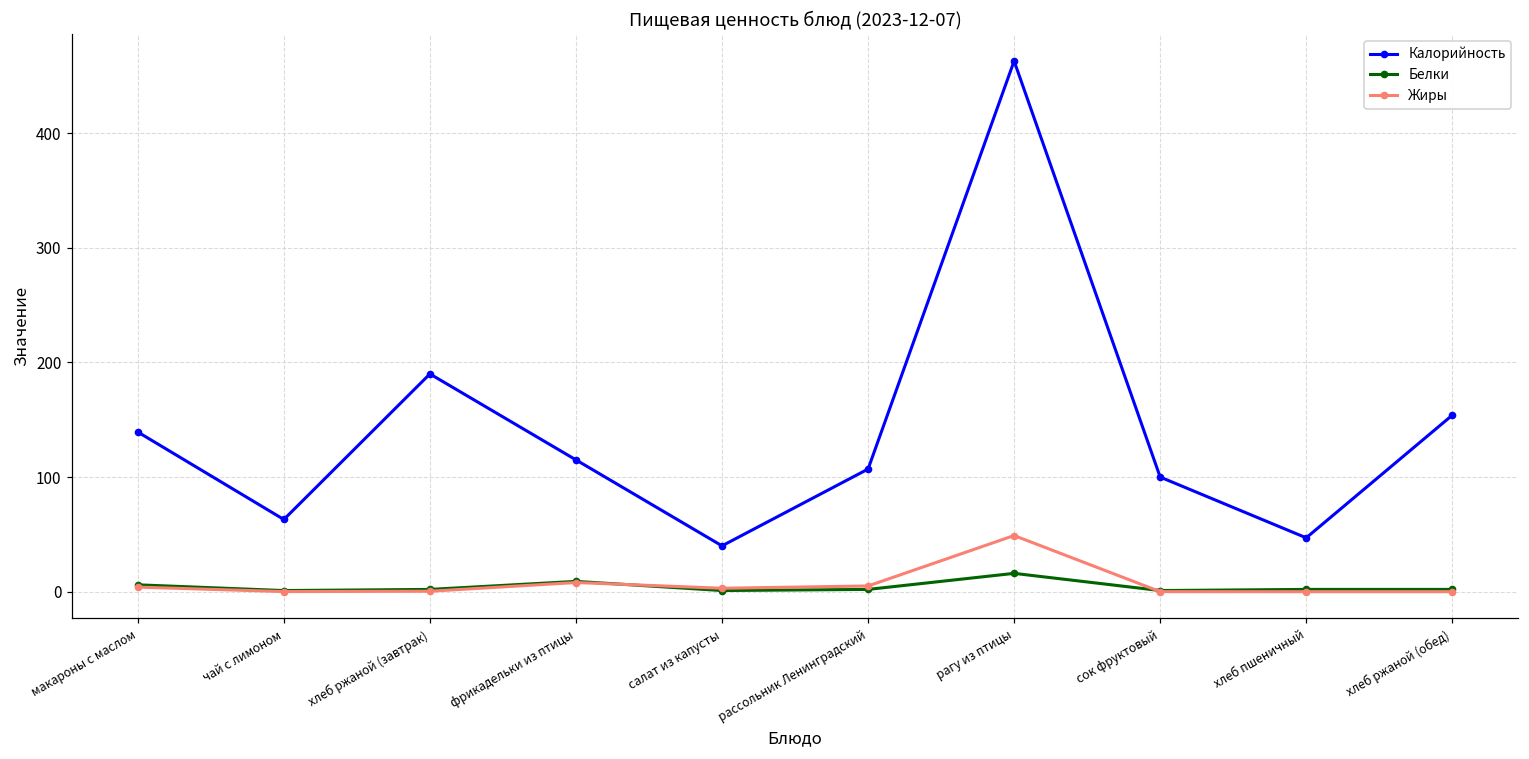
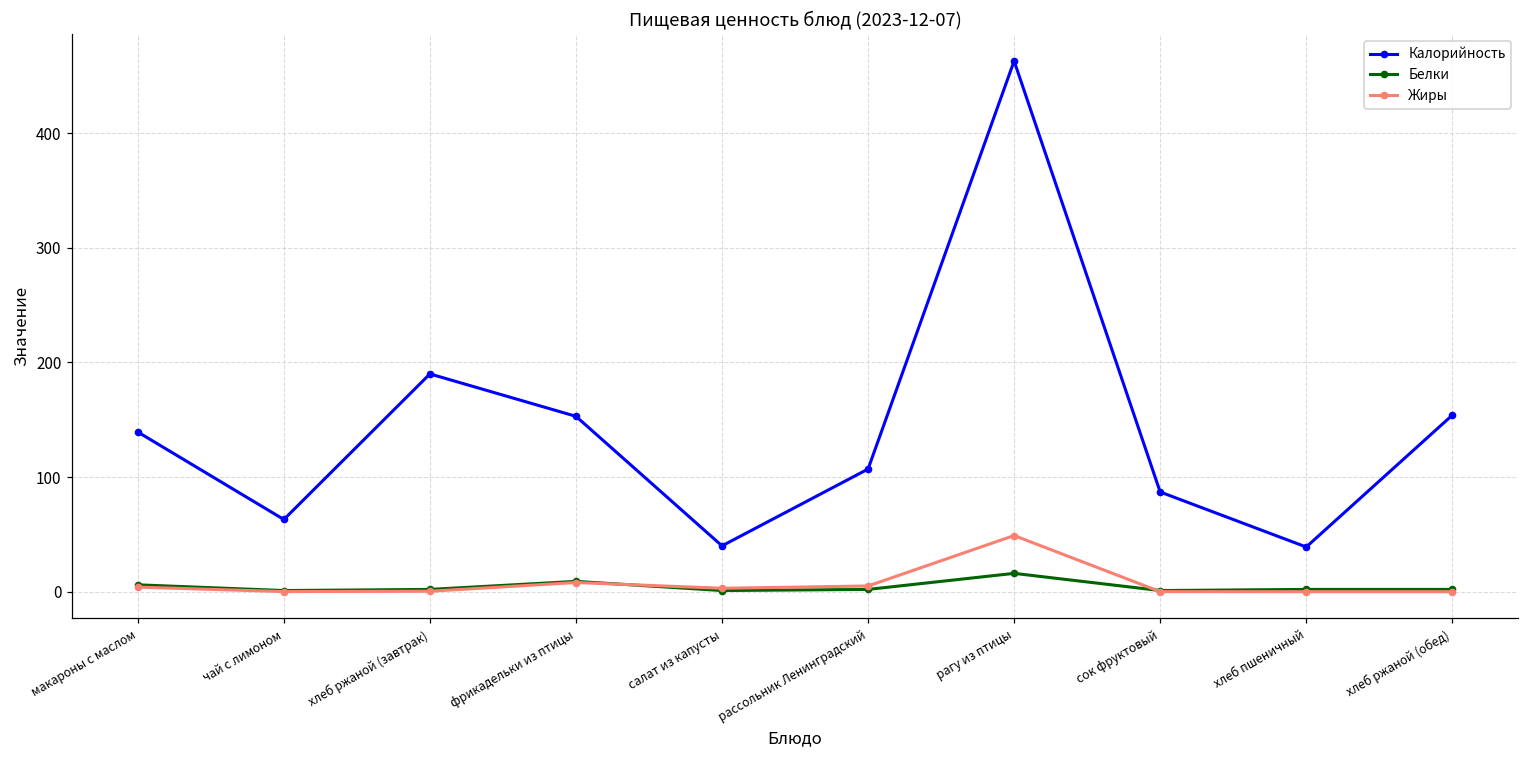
  {
    "Калорийность": {
      "макароны с маслом": 139,
      "чай с лимоном": 63,
      "хлеб ржаной (завтрак)": 190,
-     "фрикадельки из птицы": 115,
+     "фрикадельки из птицы": 153,
      "салат из капусты": 40,
      "рассольник Ленинградский": 107,
      "рагу из птицы": 463,
-     "сок фруктовый": 100,
-     "хлеб пшеничный": 47,
+     "сок фруктовый": 87,
+     "хлеб пшеничный": 39,
      "хлеб ржаной (обед)": 154
    },
    "Белки": {
      "рассольник Ленинградский": 2,
      "рагу из птицы": 16
    },
    "Жиры": {
      "рассольник Ленинградский": 5,
      "рагу из птицы": 49
    }
  }
